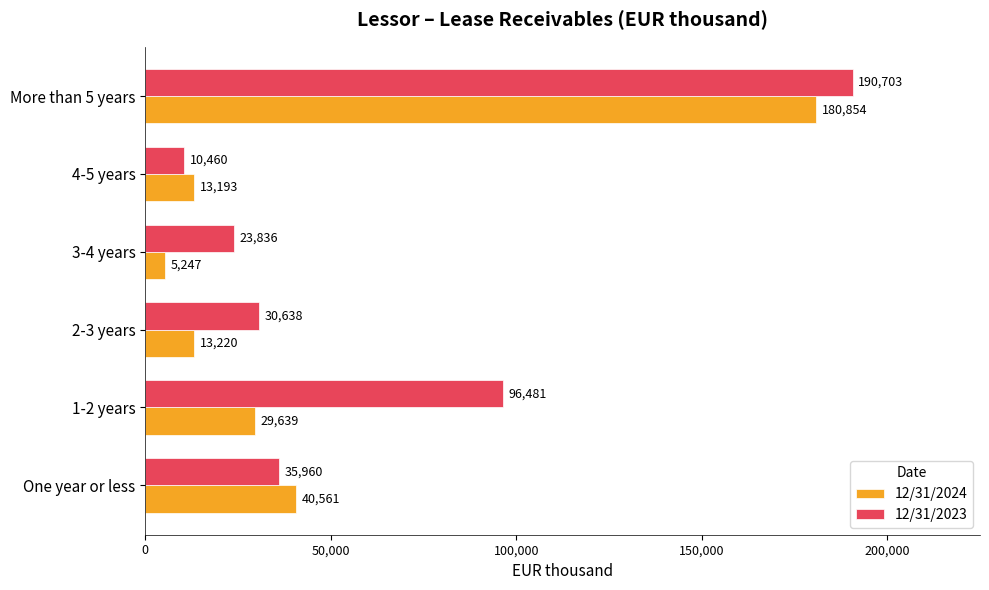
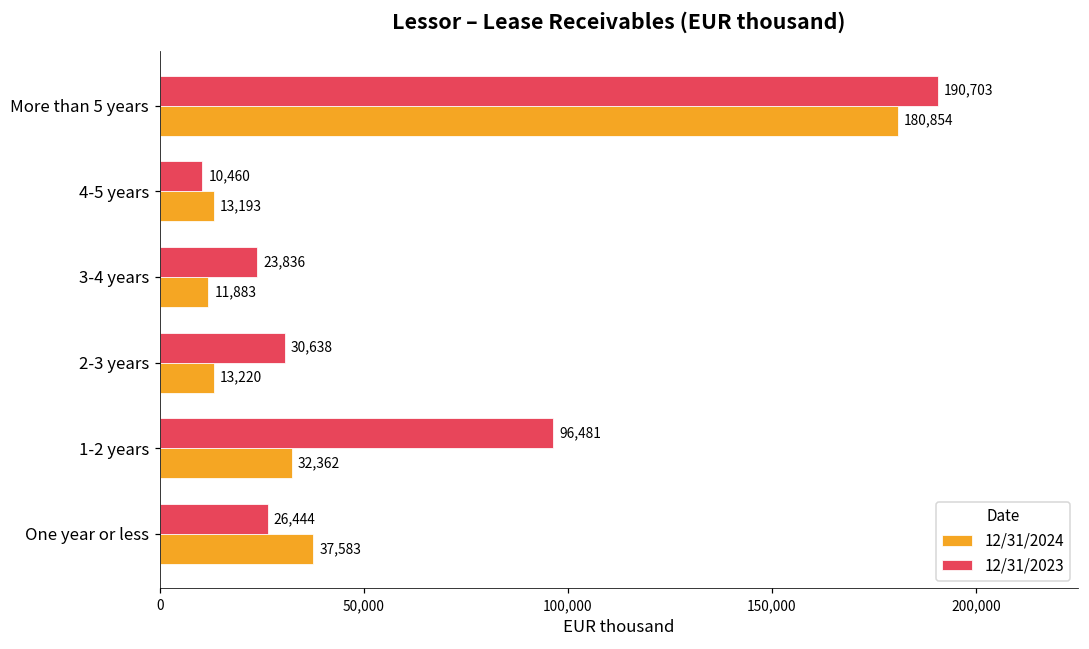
  {
    "12/31/2024": {
      "More than 5 years": "180,854",
      "4-5 years": "13,193",
-     "3-4 years": "5,247",
+     "3-4 years": "11,883",
      "2-3 years": "13,220",
-     "1-2 years": "29,639",
-     "One year or less": "40,561"
+     "1-2 years": "32,362",
+     "One year or less": "37,583"
    },
    "12/31/2023": {
      "More than 5 years": "190,703",
      "4-5 years": "10,460",
      "3-4 years": "23,836",
      "2-3 years": "30,638",
      "1-2 years": "96,481",
-     "One year or less": "35,960"
+     "One year or less": "26,444"
    }
  }
